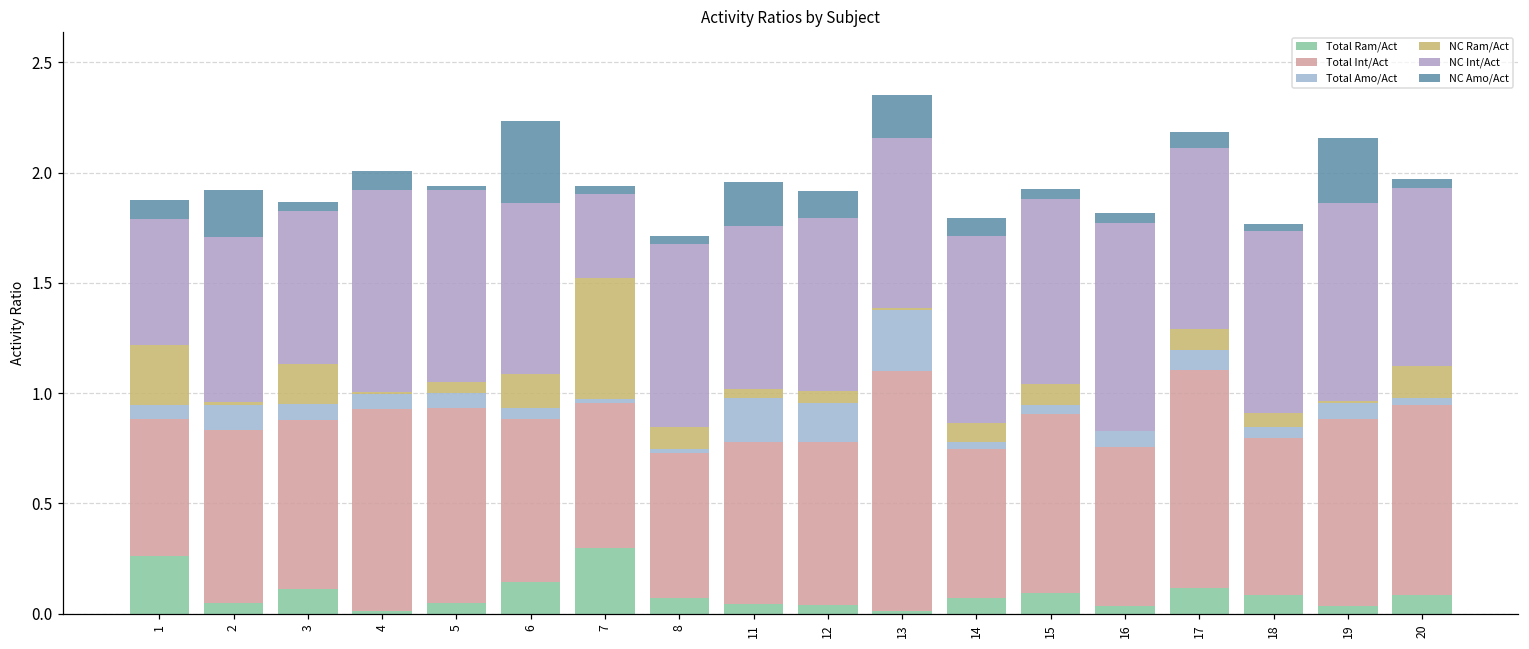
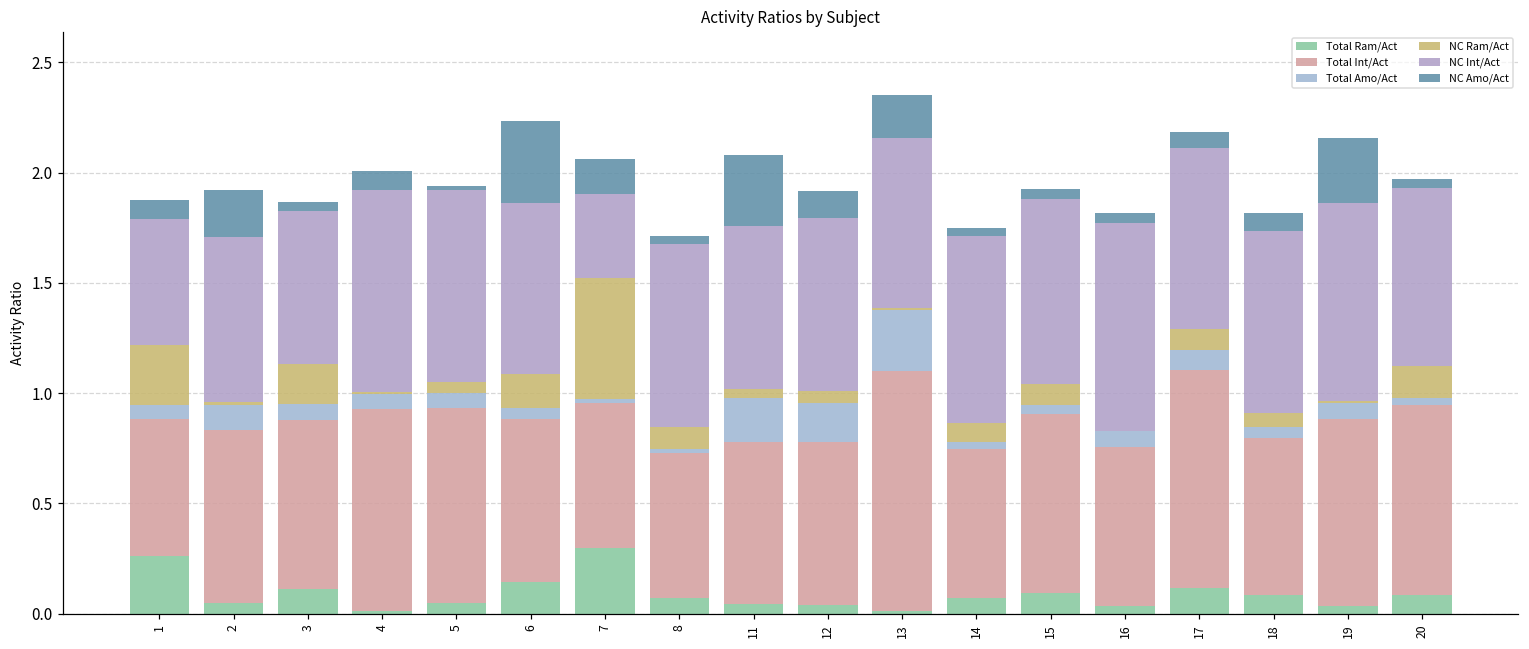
  {
    "NC Amo/Act": {
      "1": 0.09,
      "2": 0.21,
      "3": 0.04,
      "4": 0.09,
      "5": 0.02,
      "6": 0.37,
-     "7": 0.04,
+     "7": 0.16,
      "8": 0.04,
-     "11": 0.20,
+     "11": 0.32,
      "12": 0.12,
      "13": 0.20,
-     "14": 0.08,
+     "14": 0.04,
      "15": 0.04,
      "16": 0.04,
      "17": 0.07,
-     "18": 0.03,
+     "18": 0.08,
      "19": 0.29,
      "20": 0.04
    }
  }
